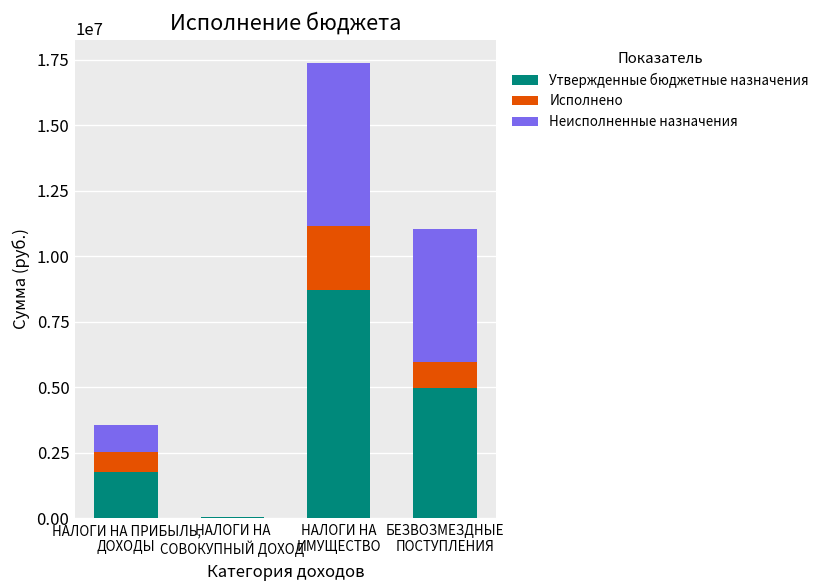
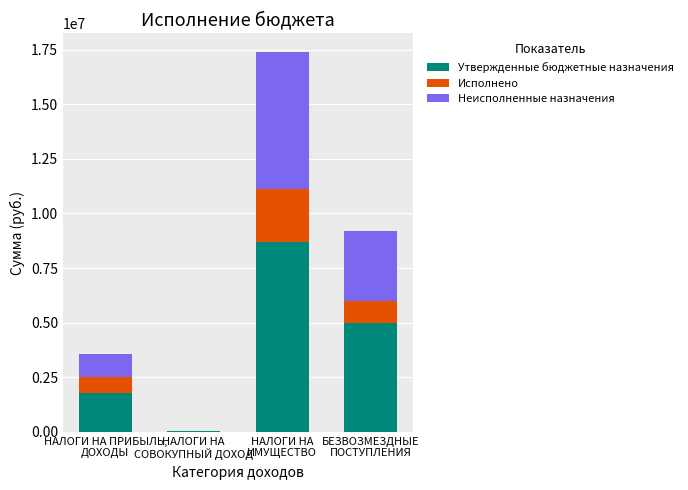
  {
    "Утвержденные бюджетные назначения": {
      "НАЛОГИ НА ИМУЩЕСТВО": 8700000,
      "БЕЗВОЗМЕЗДНЫЕ ПОСТУПЛЕНИЯ": 5000000
    },
    "Исполнено": {
      "НАЛОГИ НА ИМУЩЕСТВО": 2400000,
      "БЕЗВОЗМЕЗДНЫЕ ПОСТУПЛЕНИЯ": 1000000
    },
    "Неисполненные назначения": {
      "НАЛОГИ НА ИМУЩЕСТВО": 6200000,
-     "БЕЗВОЗМЕЗДНЫЕ ПОСТУПЛЕНИЯ": 5100000
+     "БЕЗВОЗМЕЗДНЫЕ ПОСТУПЛЕНИЯ": 3200000
    }
  }
